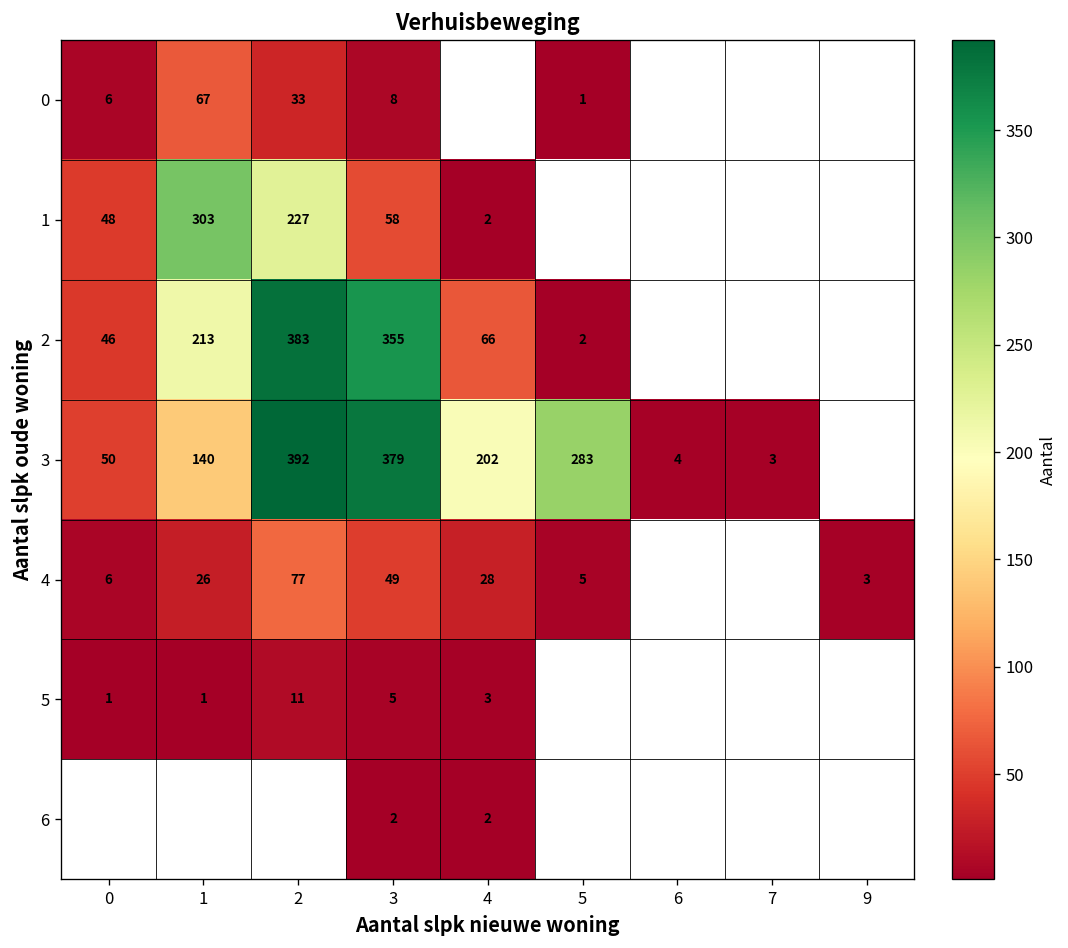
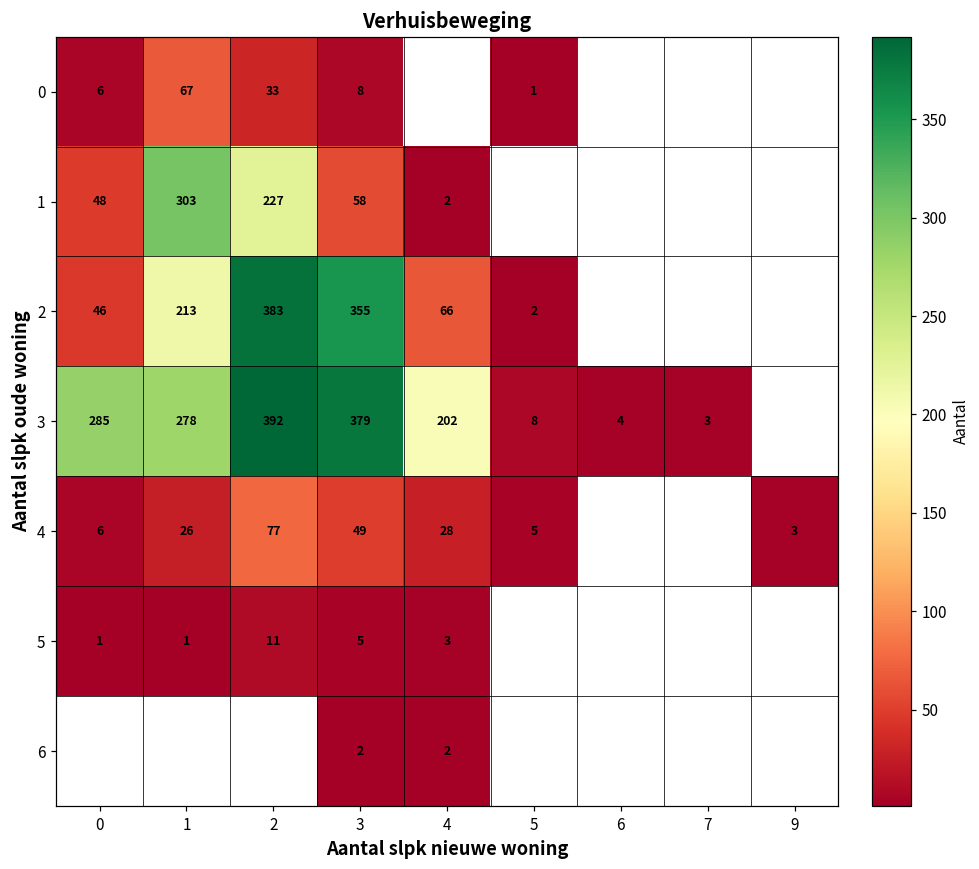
  {
    "0": {
      "0": 6,
      "1": 67,
      "2": 33,
      "3": 8,
      "5": 1
    },
    "1": {
      "0": 48,
      "1": 303,
      "2": 227,
      "3": 58,
      "4": 2
    },
    "2": {
      "0": 46,
      "1": 213,
      "2": 383,
      "3": 355,
      "4": 66,
      "5": 2
    },
    "3": {
-     "0": 50,
-     "1": 140,
+     "0": 285,
+     "1": 278,
      "2": 392,
      "3": 379,
      "4": 202,
-     "5": 283,
+     "5": 8,
      "6": 4,
      "7": 3
    },
    "4": {
      "0": 6,
      "1": 26,
      "2": 77,
      "3": 49,
      "4": 28,
      "5": 5,
      "9": 3
    },
    "5": {
      "0": 1,
      "1": 1,
      "2": 11,
      "3": 5,
      "4": 3
    },
    "6": {
      "3": 2,
      "4": 2
    }
  }
